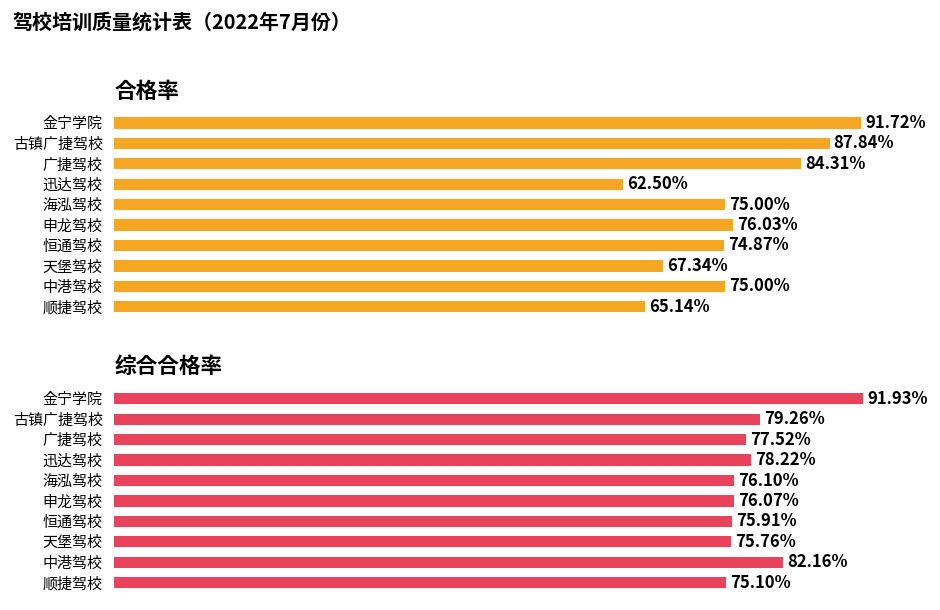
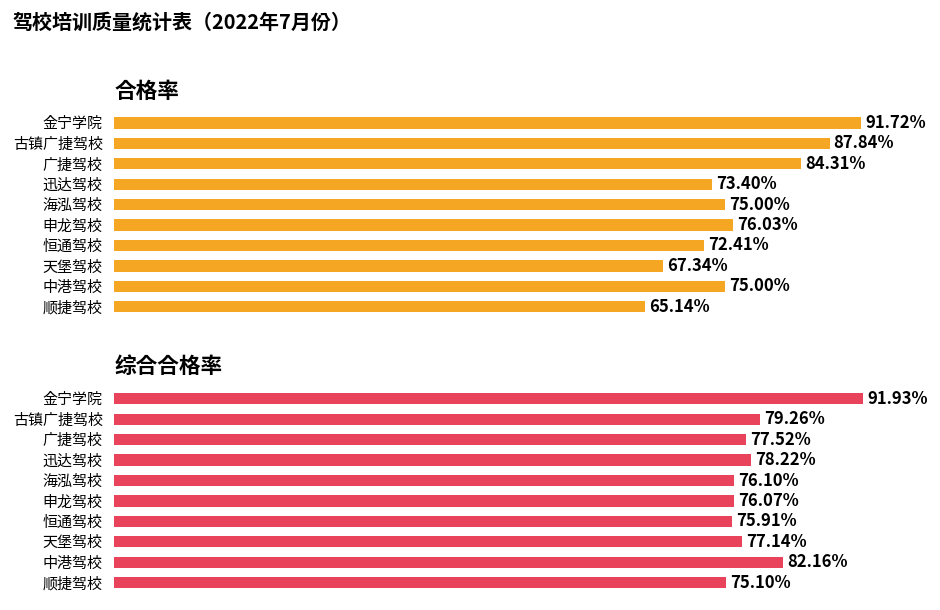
  {
    "合格率": {
      "金宁学院": "91.72%",
      "古镇广捷驾校": "87.84%",
      "广捷驾校": "84.31%",
-     "迅达驾校": "62.50%",
+     "迅达驾校": "73.40%",
      "海泓驾校": "75.00%",
      "申龙驾校": "76.03%",
-     "恒通驾校": "74.87%",
+     "恒通驾校": "72.41%",
      "天堡驾校": "67.34%",
      "中港驾校": "75.00%",
      "顺捷驾校": "65.14%"
    },
    "综合合格率": {
      "金宁学院": "91.93%",
      "古镇广捷驾校": "79.26%",
      "广捷驾校": "77.52%",
      "迅达驾校": "78.22%",
      "海泓驾校": "76.10%",
      "申龙驾校": "76.07%",
      "恒通驾校": "75.91%",
-     "天堡驾校": "75.76%",
+     "天堡驾校": "77.14%",
      "中港驾校": "82.16%",
      "顺捷驾校": "75.10%"
    }
  }
